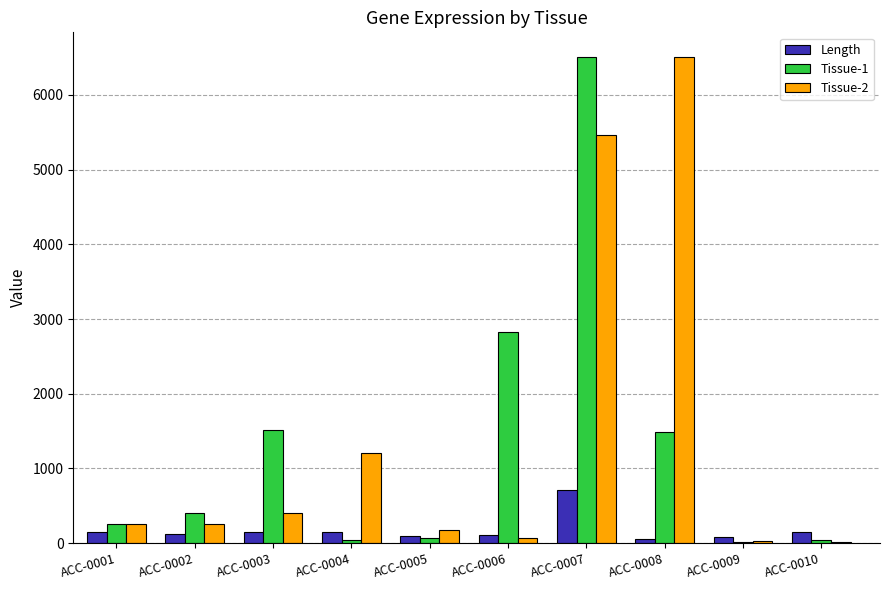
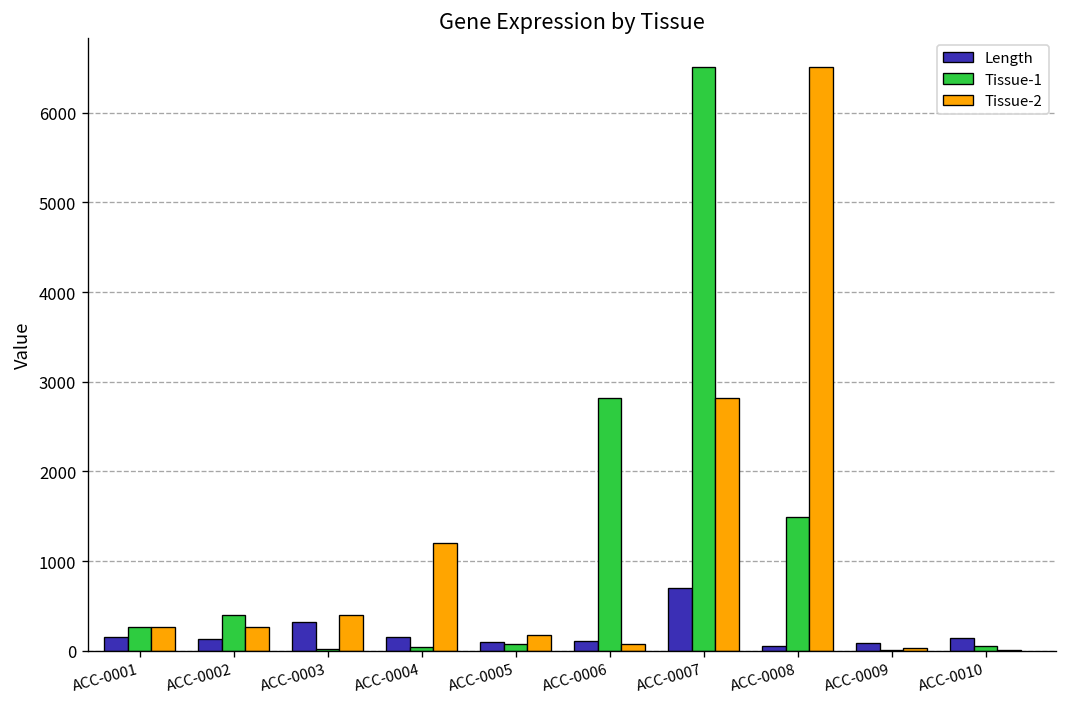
  {
    "Length": {
      "ACC-0001": 200,
      "ACC-0002": 100,
-     "ACC-0003": 100,
+     "ACC-0003": 300,
      "ACC-0004": 200,
      "ACC-0005": 100,
      "ACC-0006": 100,
      "ACC-0007": 700,
      "ACC-0008": 100,
      "ACC-0009": 100,
      "ACC-0010": 100
    },
    "Tissue-1": {
      "ACC-0001": 300,
      "ACC-0002": 400,
-     "ACC-0003": 1500,
+     "ACC-0003": 0,
      "ACC-0004": 0,
      "ACC-0005": 100,
      "ACC-0006": 2800,
      "ACC-0007": 6500,
      "ACC-0008": 1500,
      "ACC-0010": 0
    },
    "Tissue-2": {
      "ACC-0001": 300,
      "ACC-0002": 300,
      "ACC-0003": 400,
      "ACC-0004": 1200,
      "ACC-0005": 200,
      "ACC-0006": 100,
-     "ACC-0007": 5500,
+     "ACC-0007": 2800,
      "ACC-0008": 6500
    }
  }
